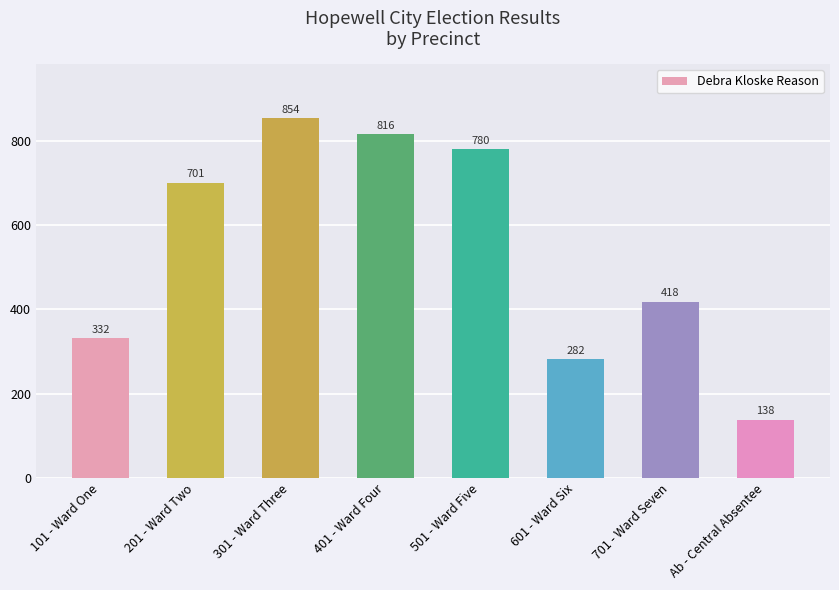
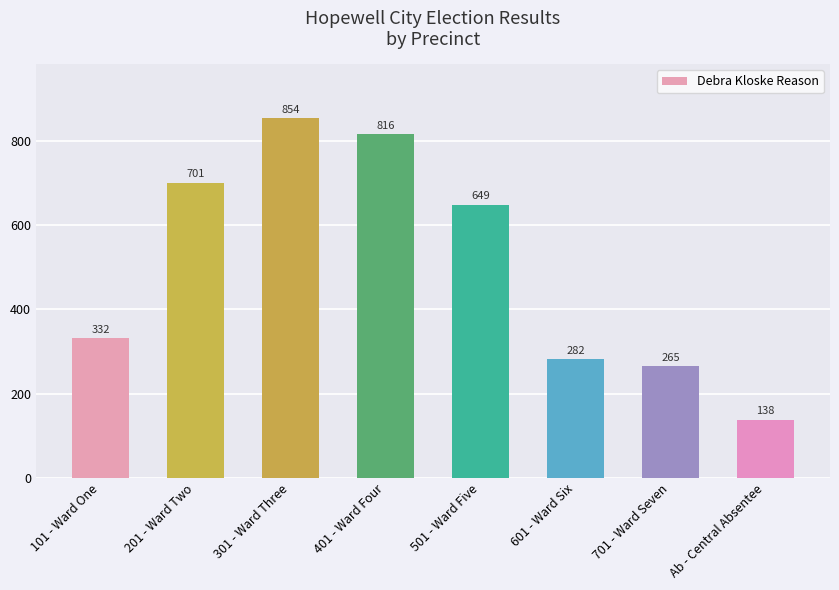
  {
    "101 - Ward One": 332,
    "201 - Ward Two": 701,
    "301 - Ward Three": 854,
    "401 - Ward Four": 816,
-   "501 - Ward Five": 780,
+   "501 - Ward Five": 649,
    "601 - Ward Six": 282,
-   "701 - Ward Seven": 418,
+   "701 - Ward Seven": 265,
    "Ab - Central Absentee": 138
  }
